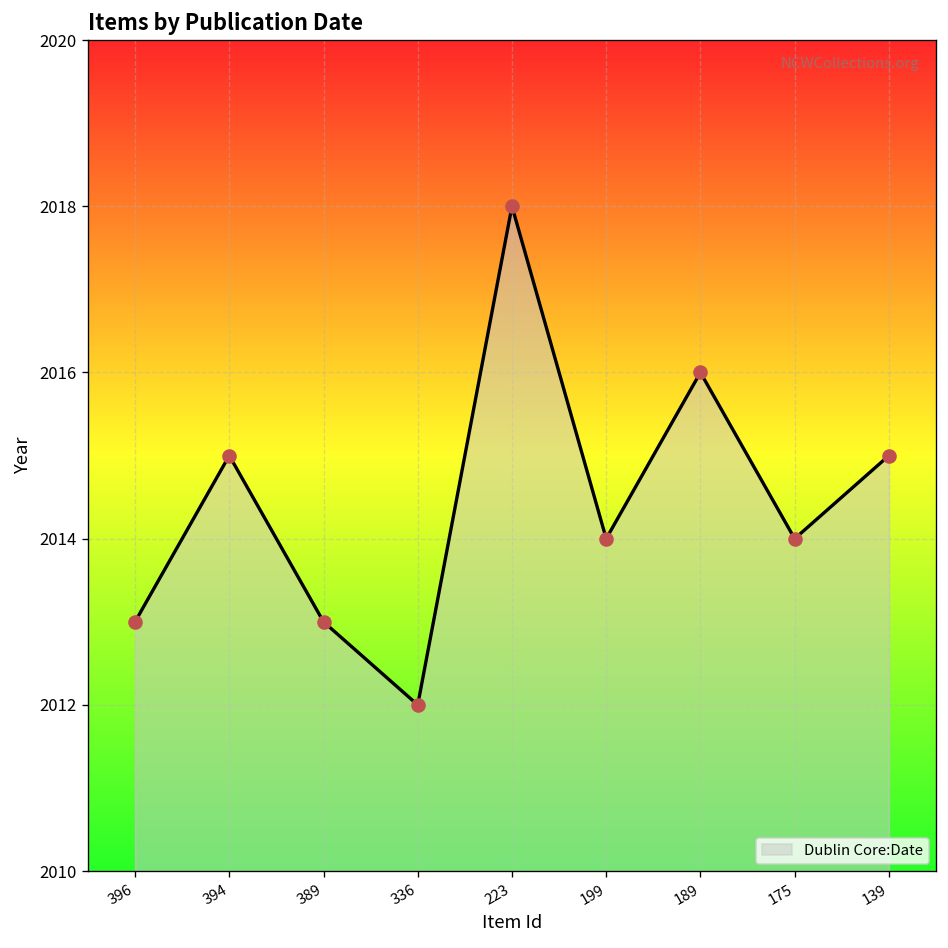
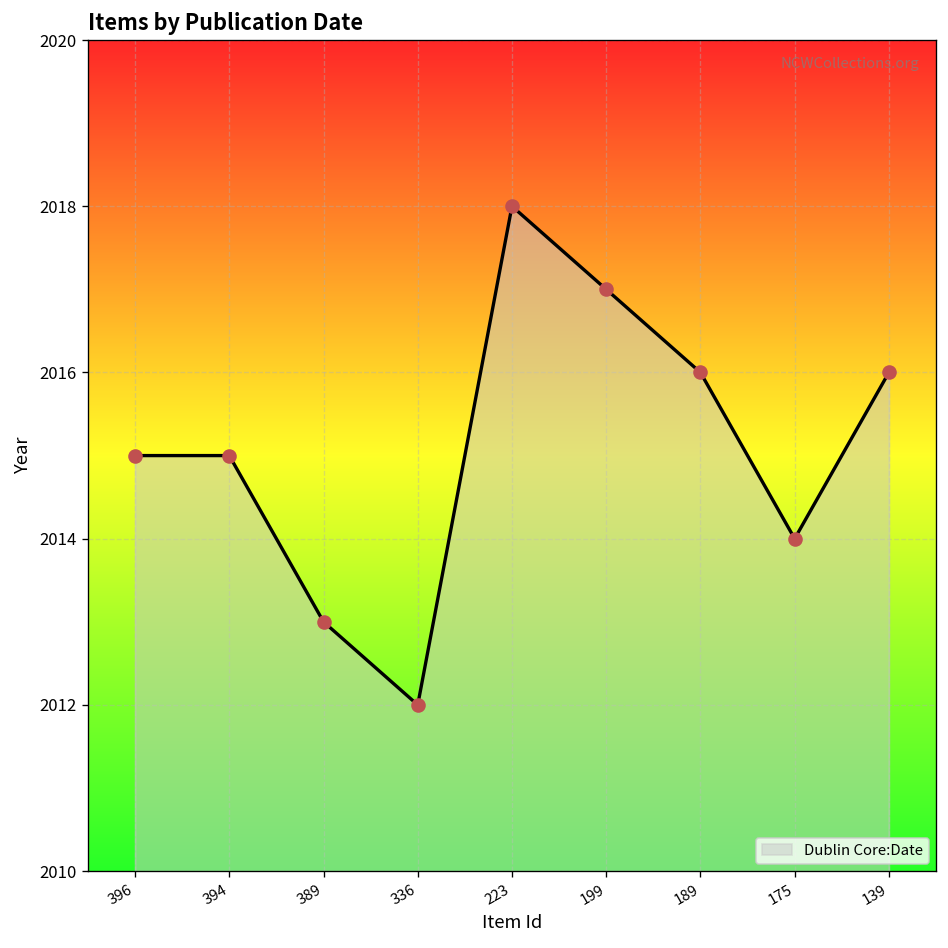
  {
-   "396": 2013,
+   "396": 2015,
    "394": 2015,
    "389": 2013,
    "336": 2012,
    "223": 2018,
-   "199": 2014,
+   "199": 2017,
    "189": 2016,
    "175": 2014,
-   "139": 2015
+   "139": 2016
  }
